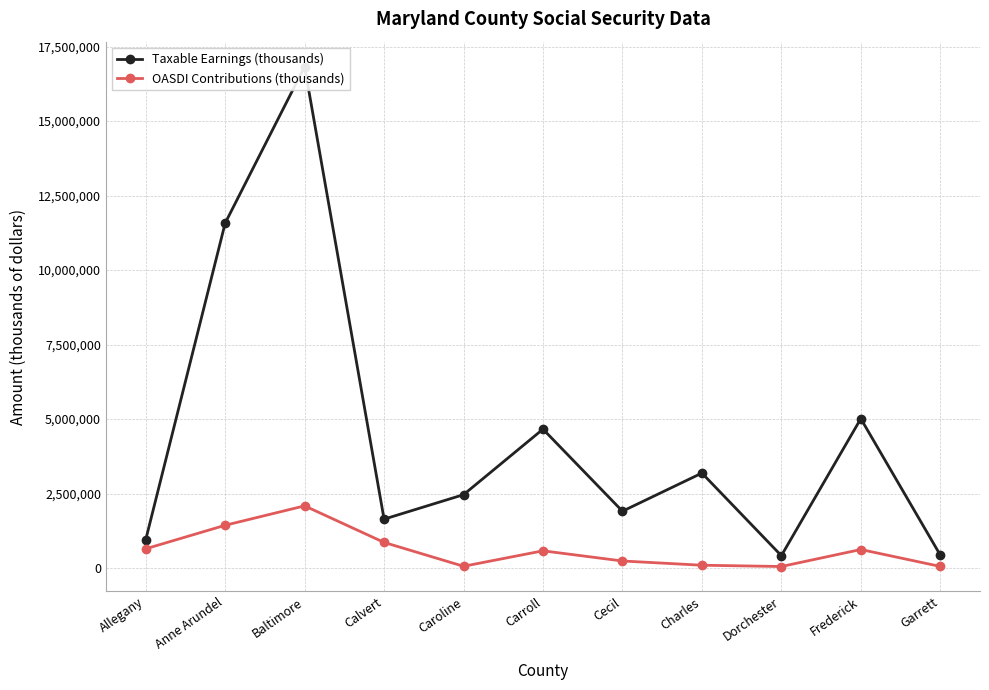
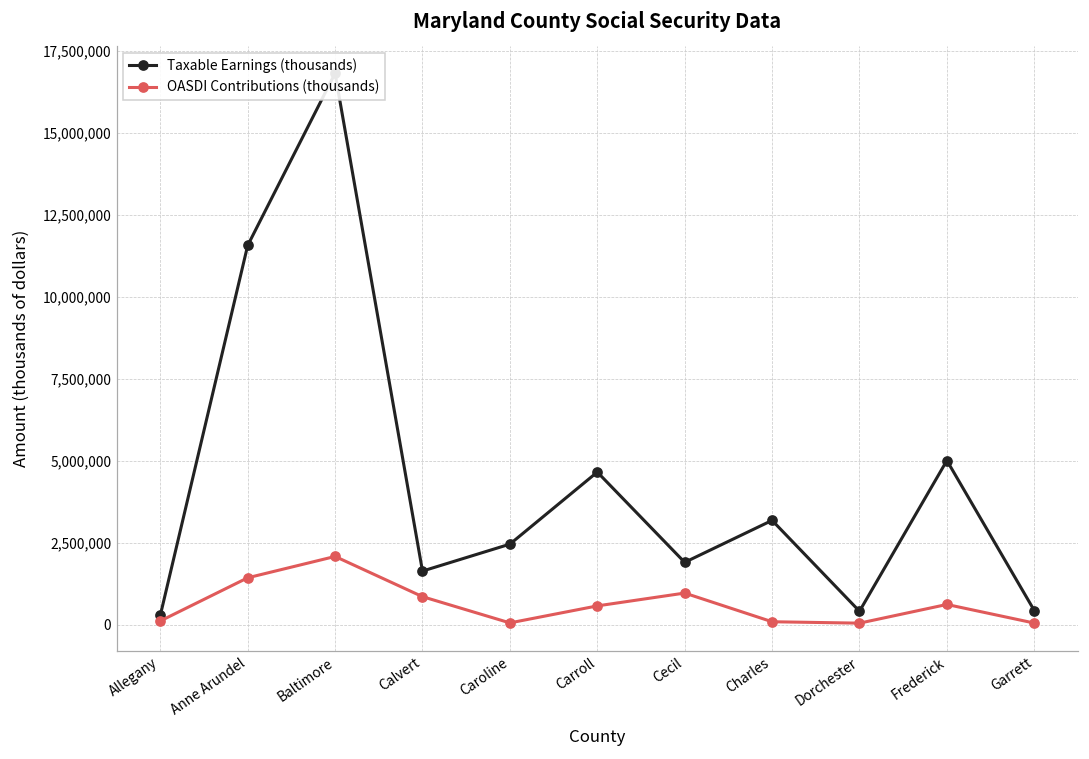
  {
    "Taxable Earnings (thousands)": {
-     "Allegany": "900,000",
+     "Allegany": "300,000",
      "Anne Arundel": "11,600,000",
      "Calvert": "1,600,000",
      "Caroline": "2,500,000",
      "Carroll": "4,700,000",
      "Cecil": "1,900,000",
      "Charles": "3,200,000",
      "Dorchester": "400,000",
      "Frederick": "5,000,000",
      "Garrett": "400,000"
    },
    "OASDI Contributions (thousands)": {
-     "Allegany": "600,000",
+     "Allegany": "100,000",
      "Anne Arundel": "1,400,000",
      "Baltimore": "2,100,000",
      "Calvert": "900,000",
      "Caroline": "100,000",
      "Carroll": "600,000",
-     "Cecil": "200,000",
+     "Cecil": "1,000,000",
      "Charles": "100,000",
      "Dorchester": "100,000",
      "Frederick": "600,000",
      "Garrett": "100,000"
    }
  }
